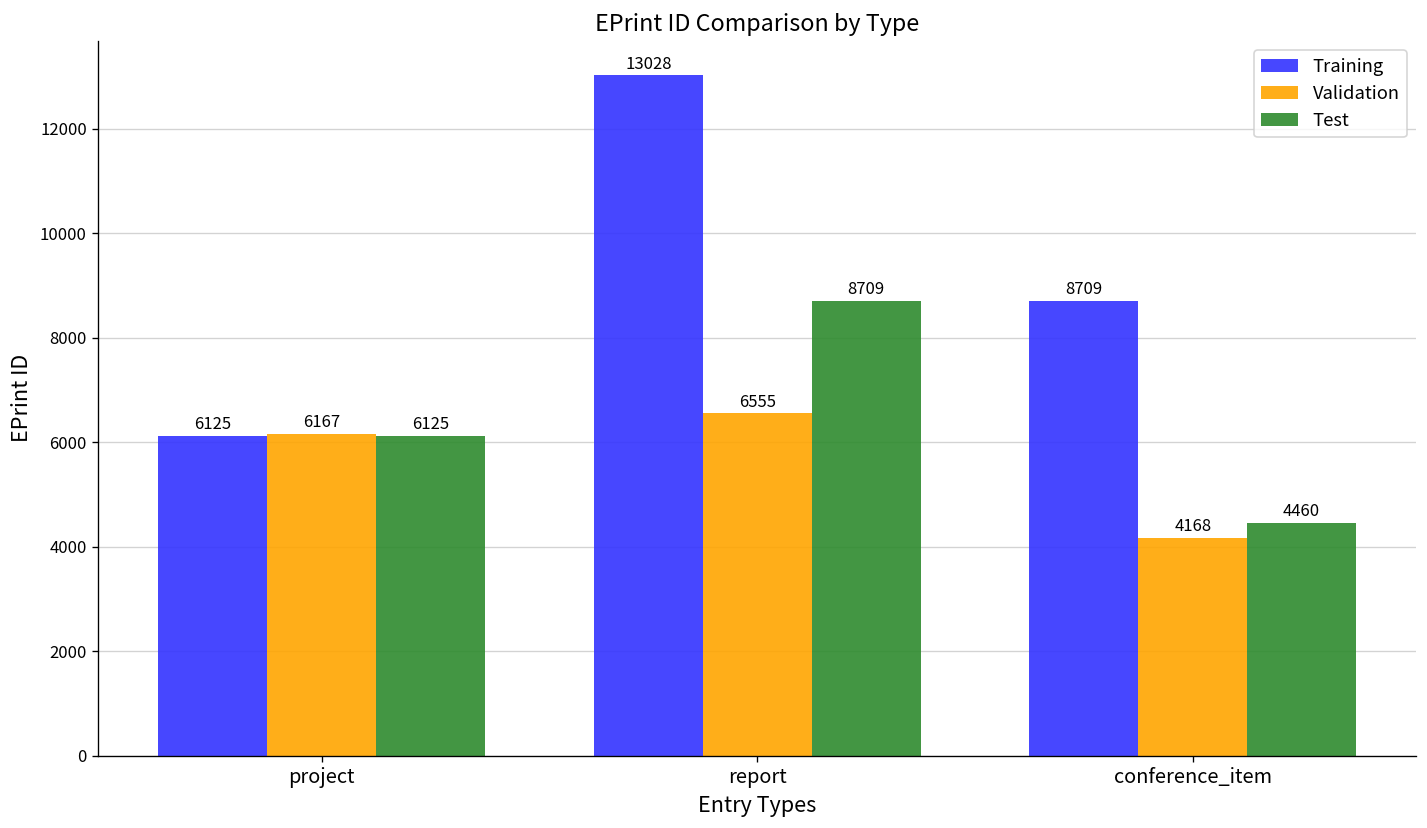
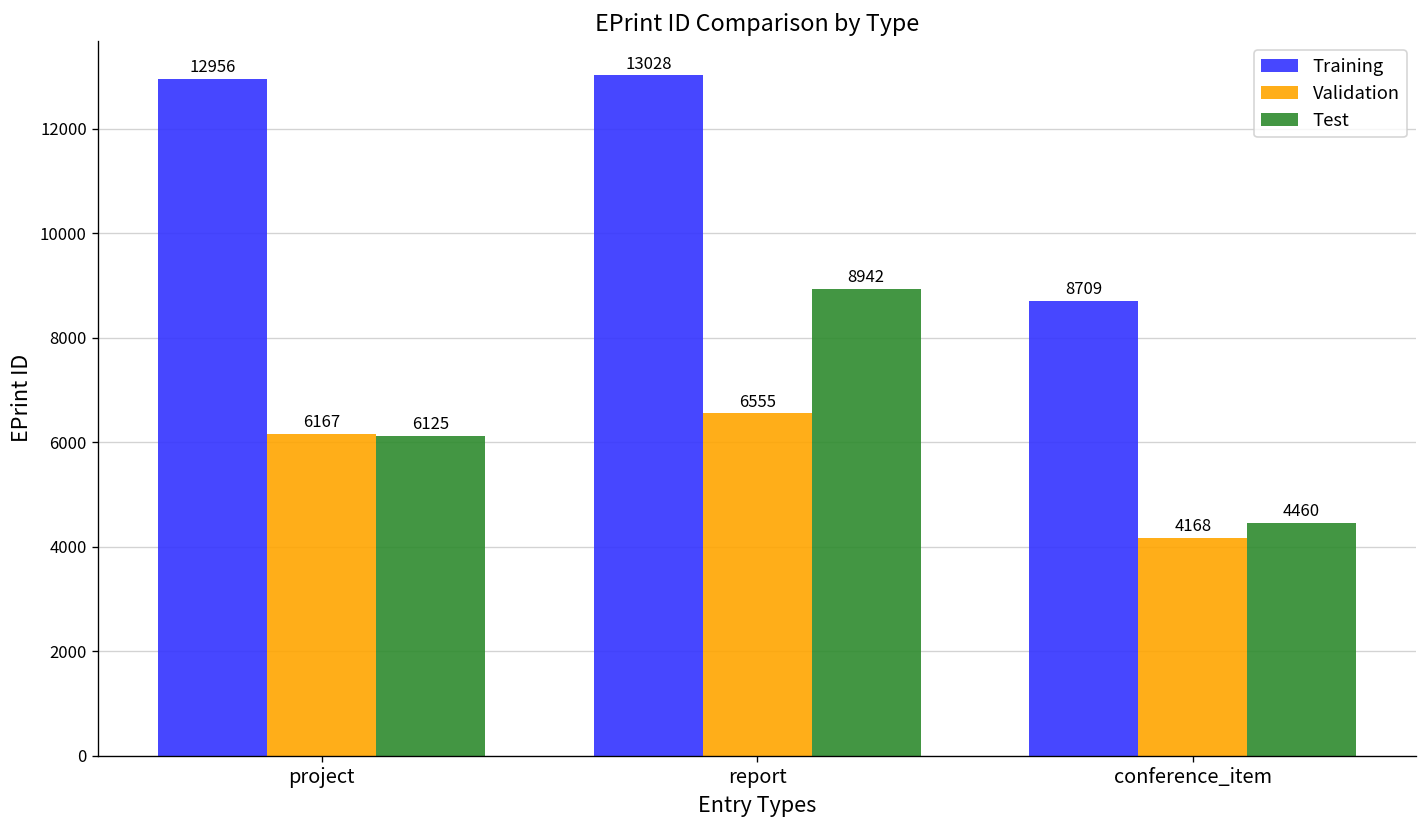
  {
    "Training": {
-     "project": 6125,
+     "project": 12956,
      "report": 13028,
      "conference_item": 8709
    },
    "Validation": {
      "project": 6167,
      "report": 6555,
      "conference_item": 4168
    },
    "Test": {
      "project": 6125,
-     "report": 8709,
+     "report": 8942,
      "conference_item": 4460
    }
  }
